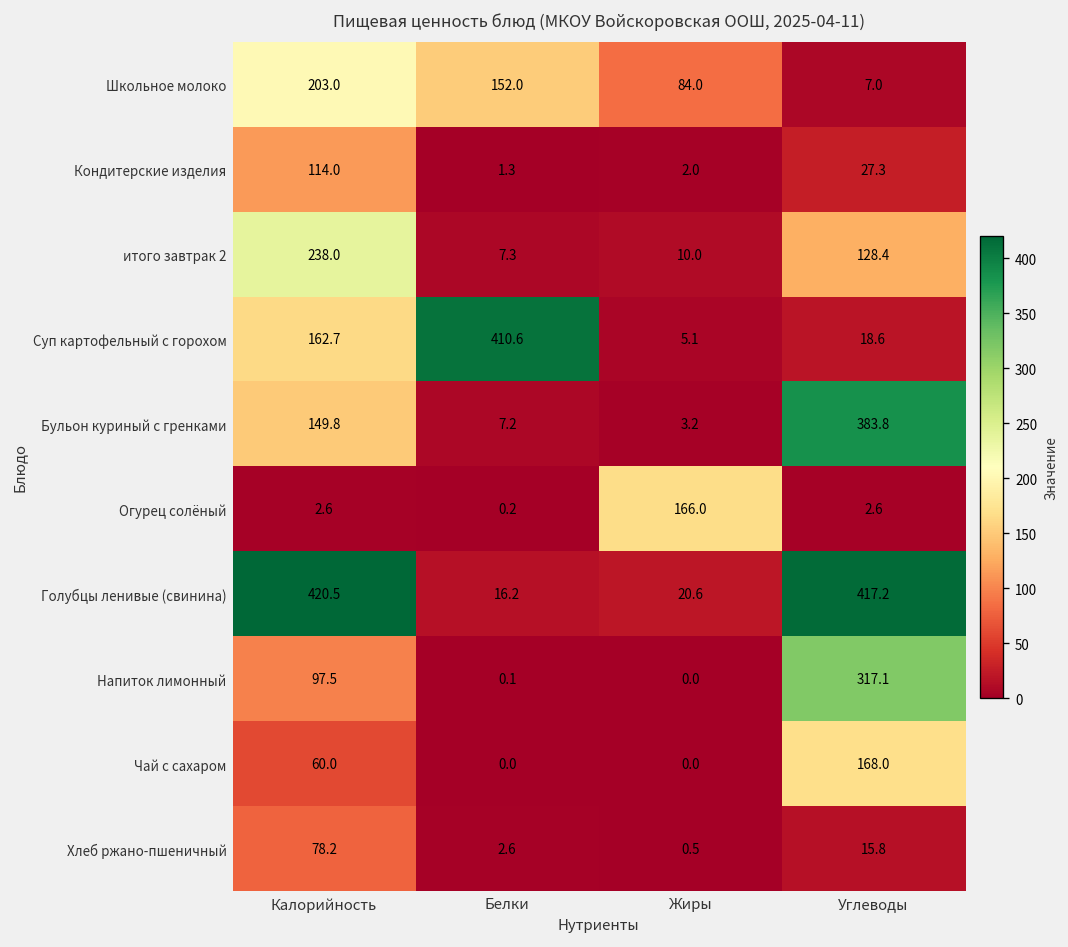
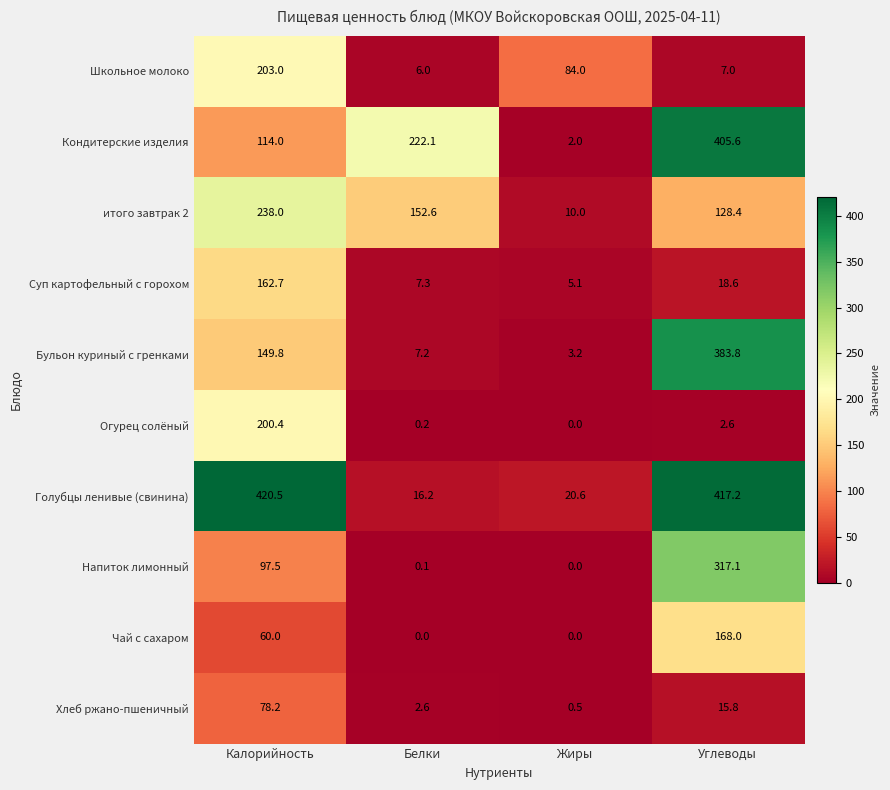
  {
    "Школьное молоко": {
      "Калорийность": 203.0,
-     "Белки": 152.0,
+     "Белки": 6.0,
      "Жиры": 84.0,
      "Углеводы": 7.0
    },
    "Кондитерские изделия": {
      "Калорийность": 114.0,
-     "Белки": 1.3,
+     "Белки": 222.1,
      "Жиры": 2.0,
-     "Углеводы": 27.3
+     "Углеводы": 405.6
    },
    "итого завтрак 2": {
      "Калорийность": 238.0,
-     "Белки": 7.3,
+     "Белки": 152.6,
      "Жиры": 10.0,
      "Углеводы": 128.4
    },
    "Суп картофельный с горохом": {
      "Калорийность": 162.7,
-     "Белки": 410.6,
+     "Белки": 7.3,
      "Жиры": 5.1,
      "Углеводы": 18.6
    },
    "Бульон куриный с гренками": {
      "Калорийность": 149.8,
      "Белки": 7.2,
      "Жиры": 3.2,
      "Углеводы": 383.8
    },
    "Огурец солёный": {
-     "Калорийность": 2.6,
+     "Калорийность": 200.4,
      "Белки": 0.2,
-     "Жиры": 166.0,
+     "Жиры": 0.0,
      "Углеводы": 2.6
    },
    "Голубцы ленивые (свинина)": {
      "Калорийность": 420.5,
      "Белки": 16.2,
      "Жиры": 20.6,
      "Углеводы": 417.2
    },
    "Напиток лимонный": {
      "Калорийность": 97.5,
      "Белки": 0.1,
      "Жиры": 0.0,
      "Углеводы": 317.1
    },
    "Чай с сахаром": {
      "Калорийность": 60.0,
      "Белки": 0.0,
      "Жиры": 0.0,
      "Углеводы": 168.0
    },
    "Хлеб ржано-пшеничный": {
      "Калорийность": 78.2,
      "Белки": 2.6,
      "Жиры": 0.5,
      "Углеводы": 15.8
    }
  }
